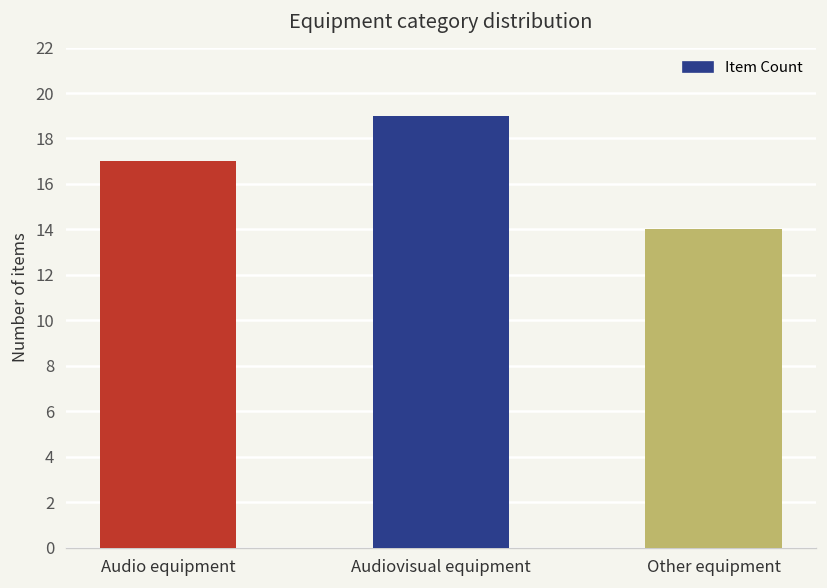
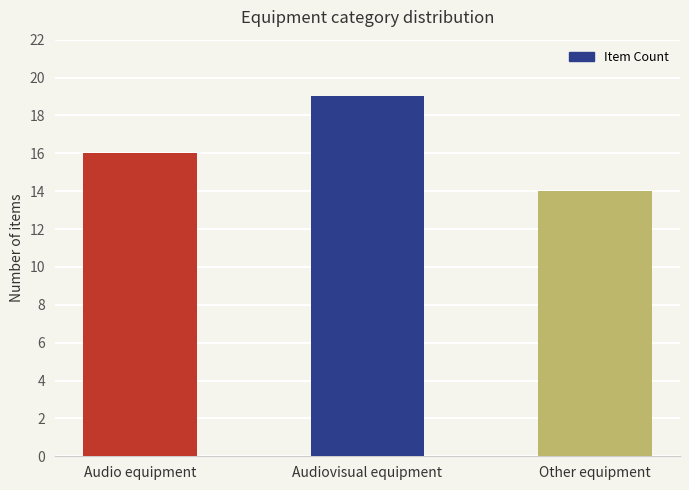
  {
-   "Audio equipment": 17,
+   "Audio equipment": 16,
    "Audiovisual equipment": 19,
    "Other equipment": 14
  }
